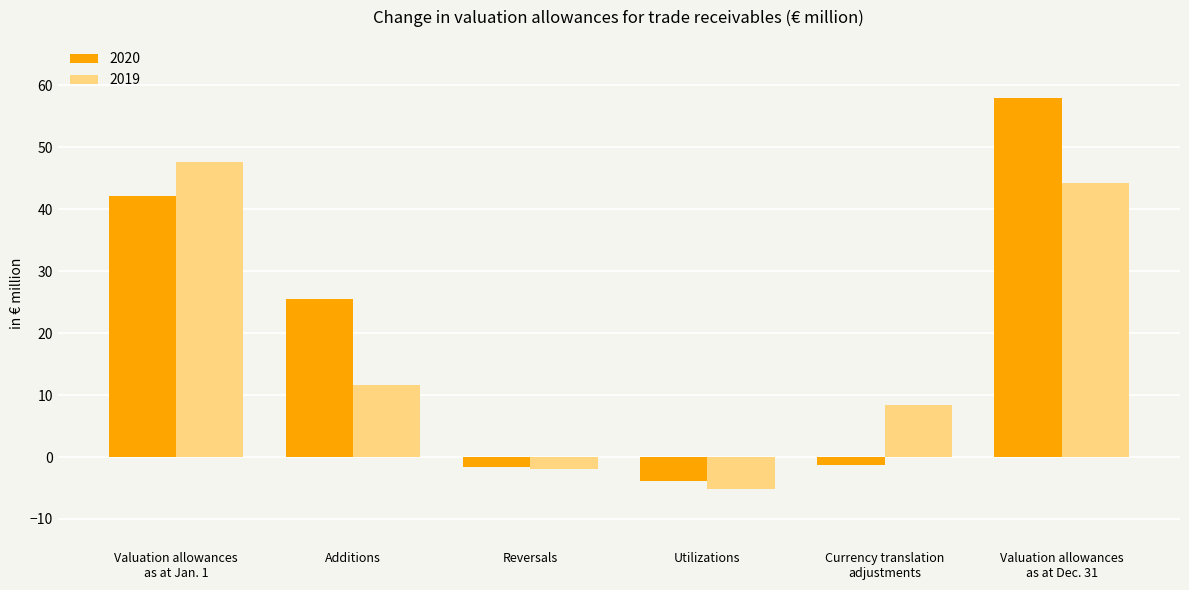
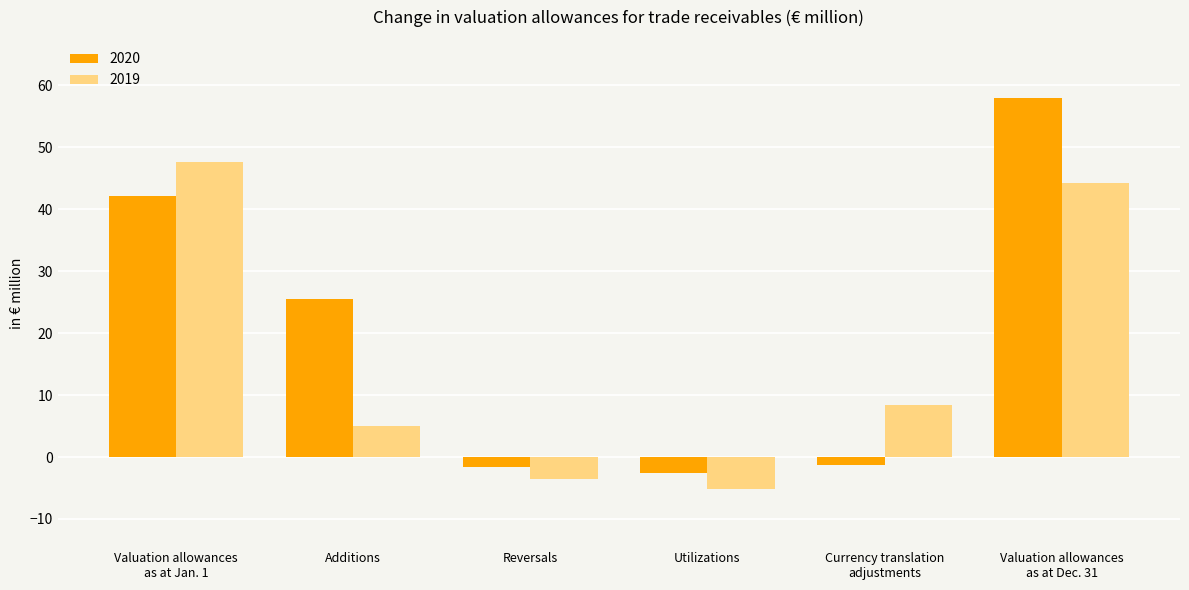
  {
    "2020": {
      "Valuation allowances as at Jan. 1": 42,
      "Additions": 26,
      "Reversals": -2,
-     "Utilizations": -4,
+     "Utilizations": -3,
      "Currency translation adjustments": -1,
      "Valuation allowances as at Dec. 31": 58
    },
    "2019": {
      "Valuation allowances as at Jan. 1": 48,
-     "Additions": 12,
-     "Reversals": -2,
+     "Additions": 5,
+     "Reversals": -4,
      "Utilizations": -5,
      "Currency translation adjustments": 8,
      "Valuation allowances as at Dec. 31": 44
    }
  }
